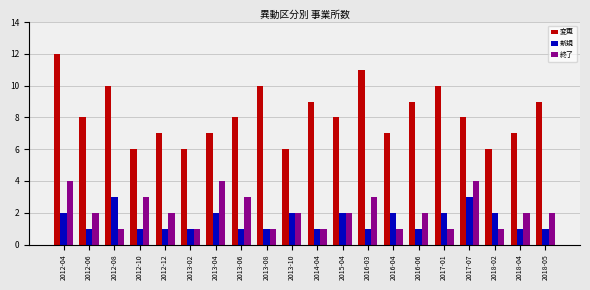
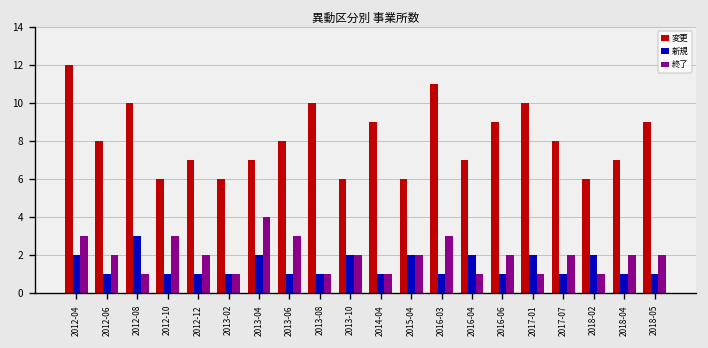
  {
    "変更": {
      "2012-04": 12,
      "2012-06": 8,
      "2012-08": 10,
      "2012-10": 6,
      "2012-12": 7,
      "2013-02": 6,
      "2013-04": 7,
      "2013-06": 8,
      "2013-08": 10,
      "2013-10": 6,
      "2014-04": 9,
-     "2015-04": 8,
+     "2015-04": 6,
      "2016-03": 11,
      "2016-04": 7,
      "2016-06": 9,
      "2017-01": 10,
      "2017-07": 8,
      "2018-02": 6,
      "2018-04": 7,
      "2018-05": 9
    },
    "新規": {
      "2012-04": 2,
      "2012-06": 1,
      "2012-08": 3,
      "2012-10": 1,
      "2012-12": 1,
      "2013-02": 1,
      "2013-04": 2,
      "2013-06": 1,
      "2013-08": 1,
      "2013-10": 2,
      "2014-04": 1,
      "2015-04": 2,
      "2016-03": 1,
      "2016-04": 2,
      "2016-06": 1,
      "2017-01": 2,
-     "2017-07": 3,
+     "2017-07": 1,
      "2018-02": 2,
      "2018-04": 1,
      "2018-05": 1
    },
    "終了": {
-     "2012-04": 4,
+     "2012-04": 3,
      "2012-06": 2,
      "2012-08": 1,
      "2012-10": 3,
      "2012-12": 2,
      "2013-02": 1,
      "2013-04": 4,
      "2013-06": 3,
      "2013-08": 1,
      "2013-10": 2,
      "2014-04": 1,
      "2015-04": 2,
      "2016-03": 3,
      "2016-04": 1,
      "2016-06": 2,
      "2017-01": 1,
-     "2017-07": 4,
+     "2017-07": 2,
      "2018-02": 1,
      "2018-04": 2,
      "2018-05": 2
    }
  }
